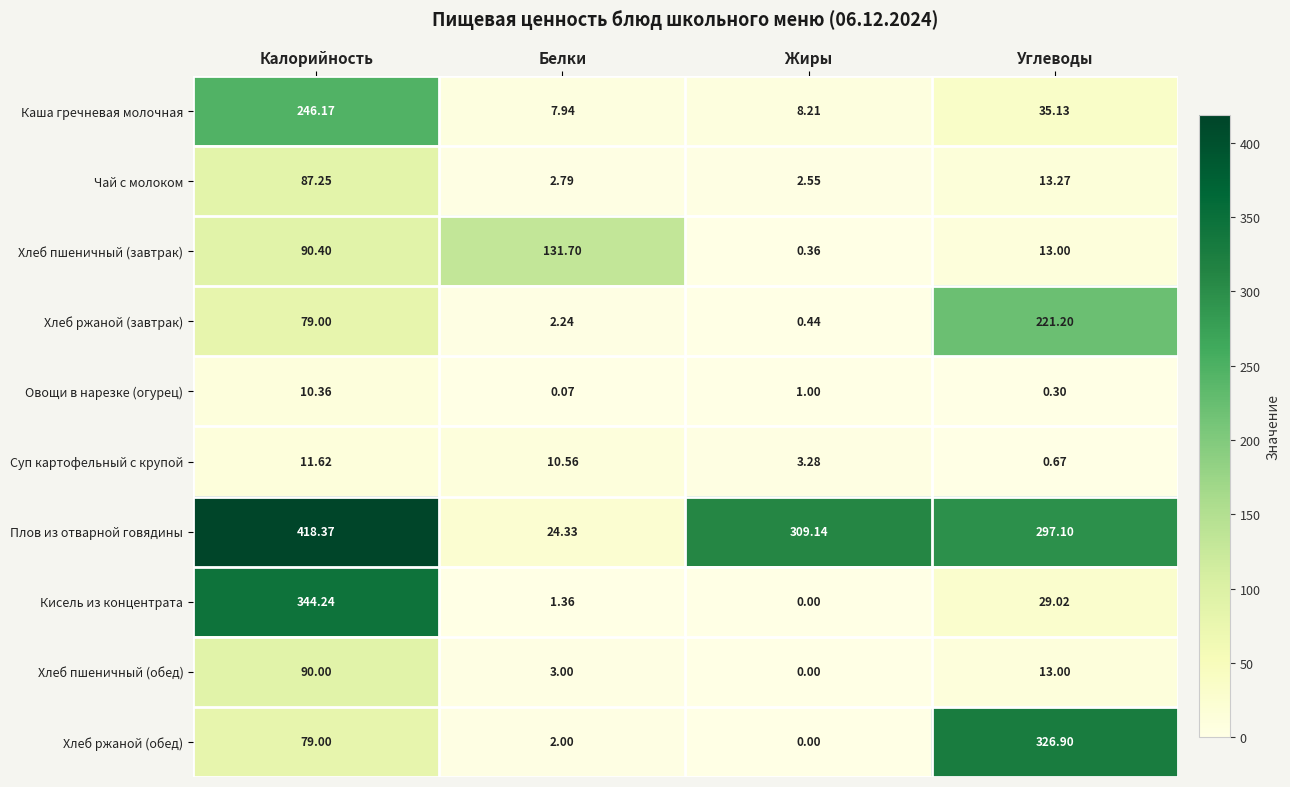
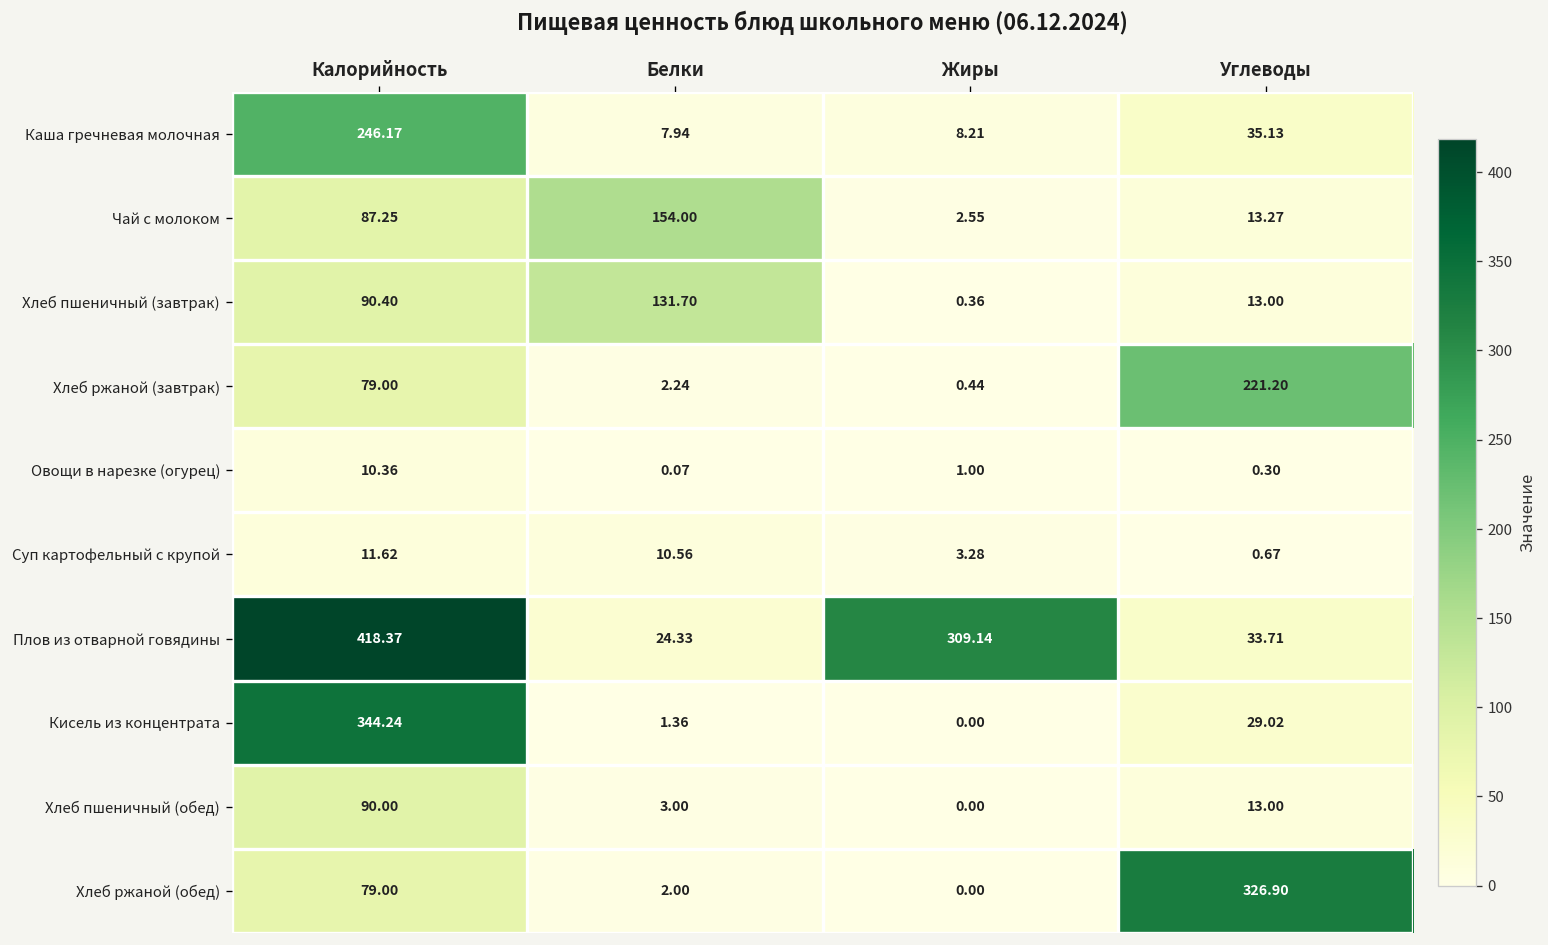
  {
    "Каша гречневая молочная": {
      "Калорийность": 246.17,
      "Белки": 7.94,
      "Жиры": 8.21,
      "Углеводы": 35.13
    },
    "Чай с молоком": {
      "Калорийность": 87.25,
-     "Белки": 2.79,
+     "Белки": 154.00,
      "Жиры": 2.55,
      "Углеводы": 13.27
    },
    "Хлеб пшеничный (завтрак)": {
      "Калорийность": 90.40,
      "Белки": 131.70,
      "Жиры": 0.36,
      "Углеводы": 13.00
    },
    "Хлеб ржаной (завтрак)": {
      "Калорийность": 79.00,
      "Белки": 2.24,
      "Жиры": 0.44,
      "Углеводы": 221.20
    },
    "Овощи в нарезке (огурец)": {
      "Калорийность": 10.36,
      "Белки": 0.07,
      "Жиры": 1.00,
      "Углеводы": 0.30
    },
    "Суп картофельный с крупой": {
      "Калорийность": 11.62,
      "Белки": 10.56,
      "Жиры": 3.28,
      "Углеводы": 0.67
    },
    "Плов из отварной говядины": {
      "Калорийность": 418.37,
      "Белки": 24.33,
      "Жиры": 309.14,
-     "Углеводы": 297.10
+     "Углеводы": 33.71
    },
    "Кисель из концентрата": {
      "Калорийность": 344.24,
      "Белки": 1.36,
      "Жиры": 0.00,
      "Углеводы": 29.02
    },
    "Хлеб пшеничный (обед)": {
      "Калорийность": 90.00,
      "Белки": 3.00,
      "Жиры": 0.00,
      "Углеводы": 13.00
    },
    "Хлеб ржаной (обед)": {
      "Калорийность": 79.00,
      "Белки": 2.00,
      "Жиры": 0.00,
      "Углеводы": 326.90
    }
  }
